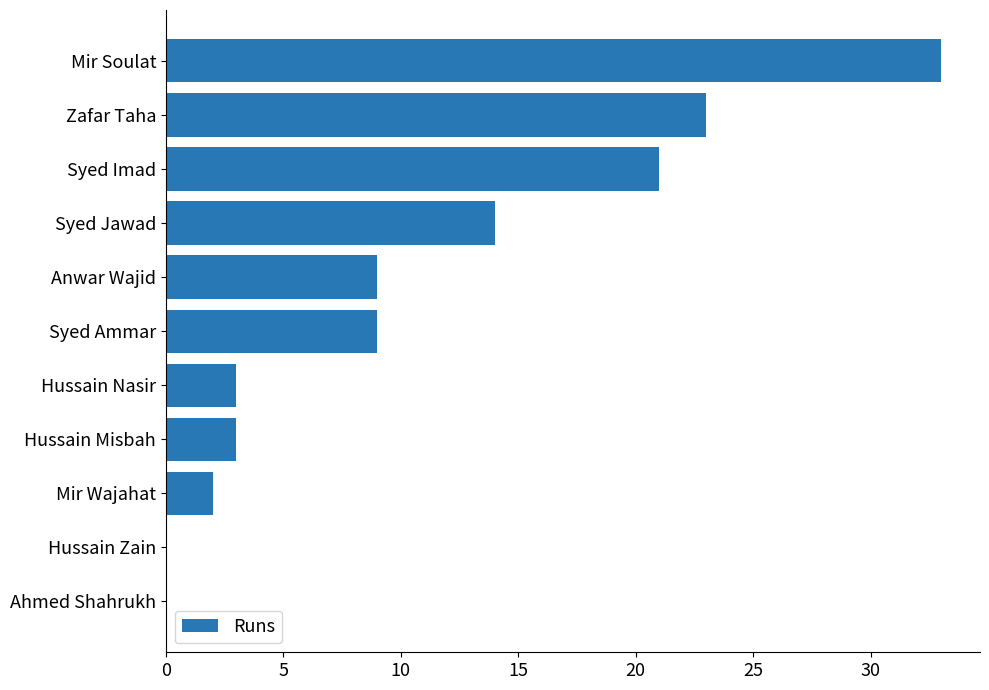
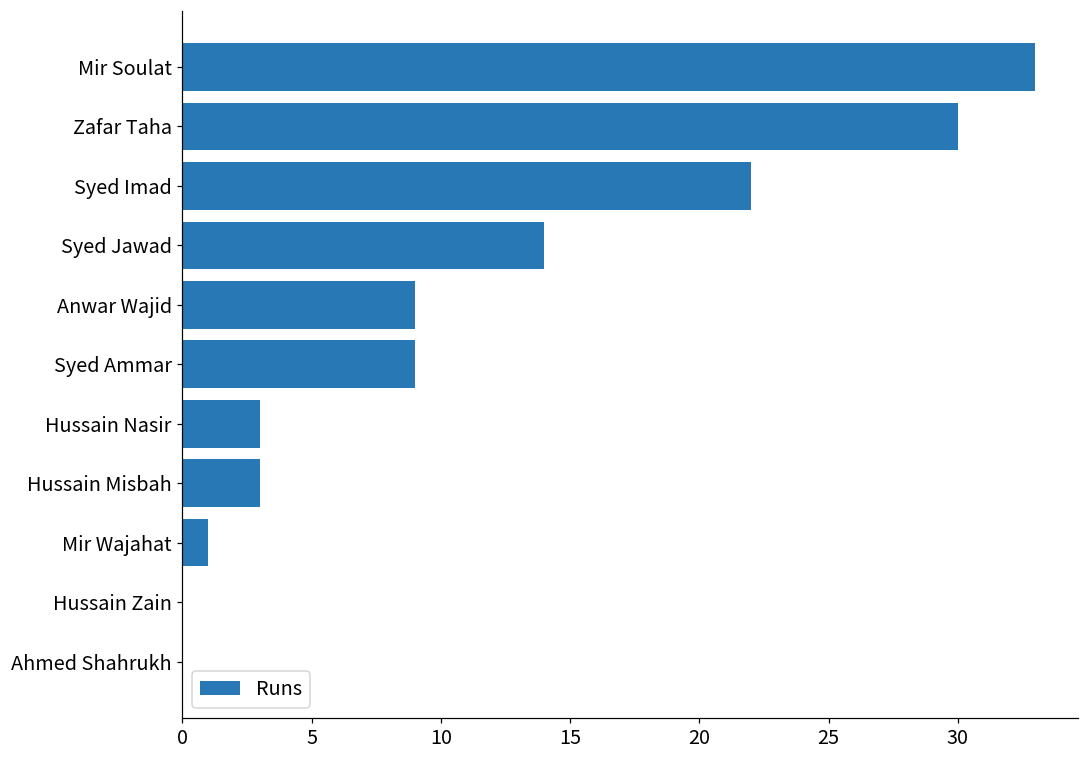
  {
    "Mir Soulat": 33,
-   "Zafar Taha": 23,
-   "Syed Imad": 21,
+   "Zafar Taha": 30,
+   "Syed Imad": 22,
    "Syed Jawad": 14,
    "Anwar Wajid": 9,
    "Syed Ammar": 9,
    "Hussain Nasir": 3,
    "Hussain Misbah": 3,
-   "Mir Wajahat": 2,
+   "Mir Wajahat": 1,
    "Hussain Zain": 0,
    "Ahmed Shahrukh": 0
  }
